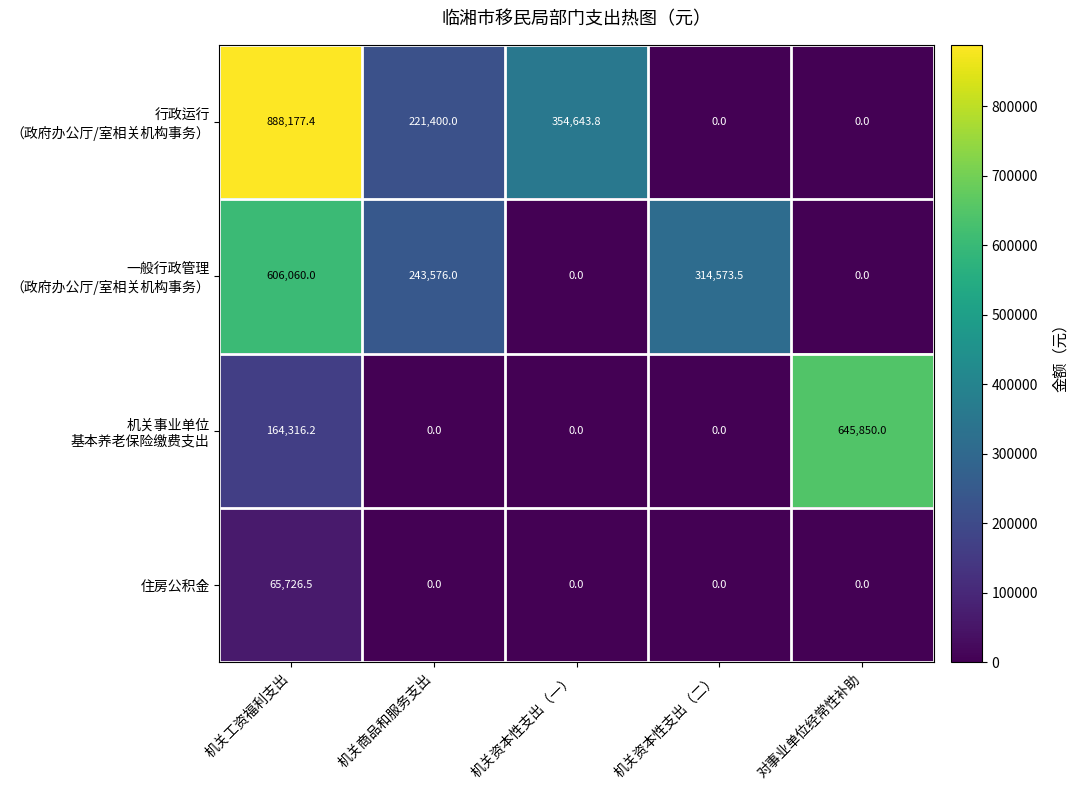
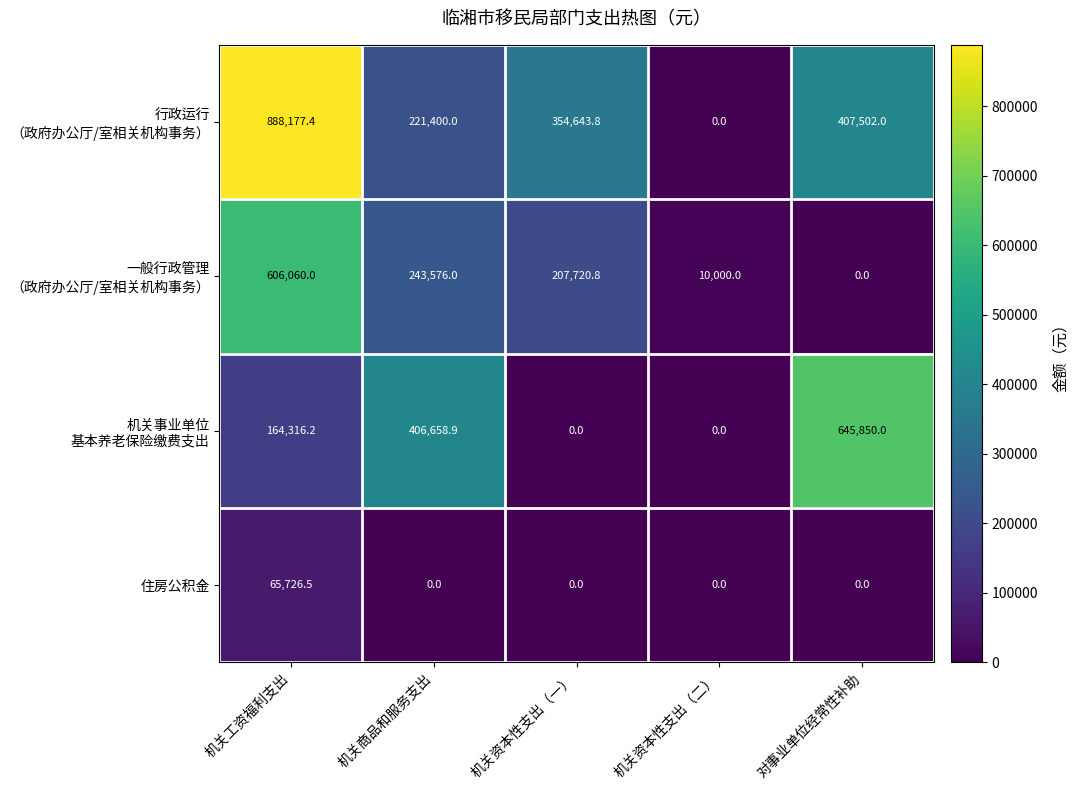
  {
    "行政运行 （政府办公厅/室相关机构事务）": {
      "机关工资福利支出": "888,177.4",
      "机关商品和服务支出": "221,400.0",
      "机关资本性支出（一）": "354,643.8",
      "机关资本性支出（二）": "0.0",
-     "对事业单位经常性补助": "0.0"
+     "对事业单位经常性补助": "407,502.0"
    },
    "一般行政管理 （政府办公厅/室相关机构事务）": {
      "机关工资福利支出": "606,060.0",
      "机关商品和服务支出": "243,576.0",
-     "机关资本性支出（一）": "0.0",
-     "机关资本性支出（二）": "314,573.5",
+     "机关资本性支出（一）": "207,720.8",
+     "机关资本性支出（二）": "10,000.0",
      "对事业单位经常性补助": "0.0"
    },
    "机关事业单位 基本养老保险缴费支出": {
      "机关工资福利支出": "164,316.2",
-     "机关商品和服务支出": "0.0",
+     "机关商品和服务支出": "406,658.9",
      "机关资本性支出（一）": "0.0",
      "机关资本性支出（二）": "0.0",
      "对事业单位经常性补助": "645,850.0"
    },
    "住房公积金": {
      "机关工资福利支出": "65,726.5",
      "机关商品和服务支出": "0.0",
      "机关资本性支出（一）": "0.0",
      "机关资本性支出（二）": "0.0",
      "对事业单位经常性补助": "0.0"
    }
  }
